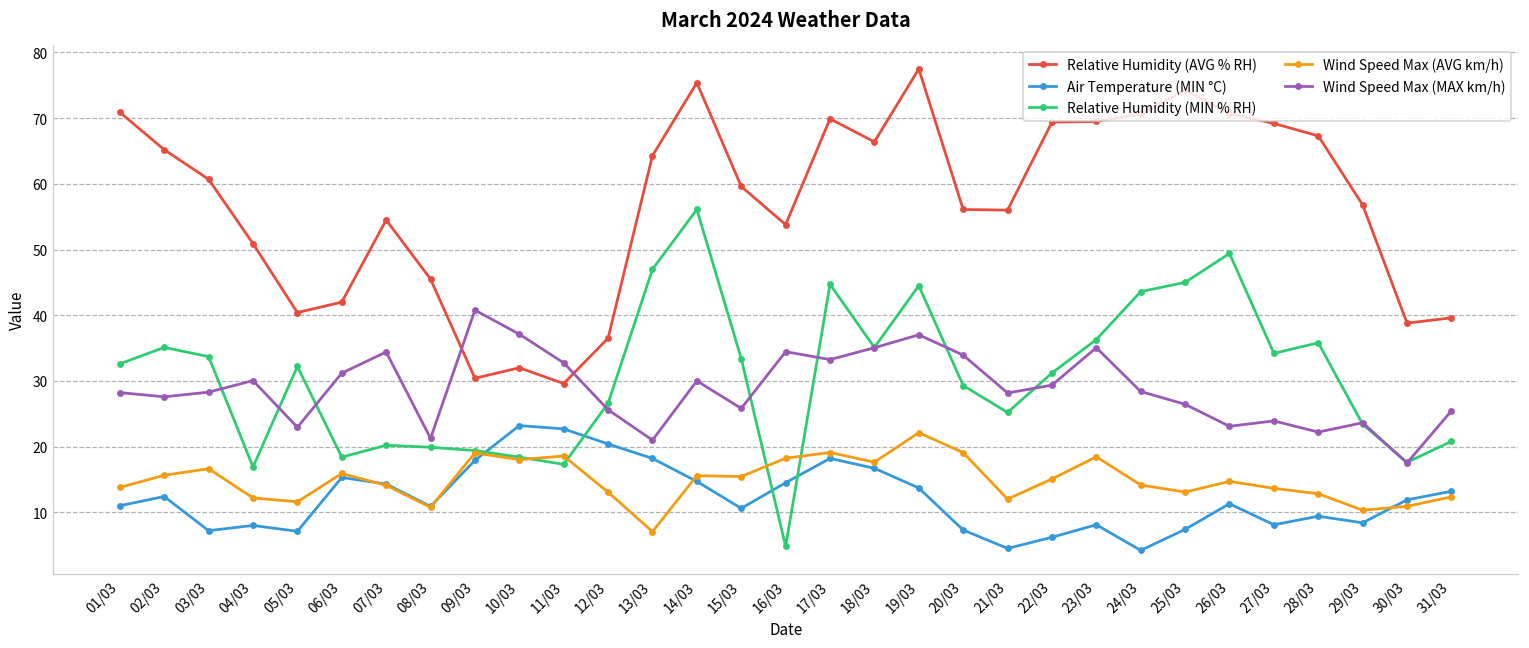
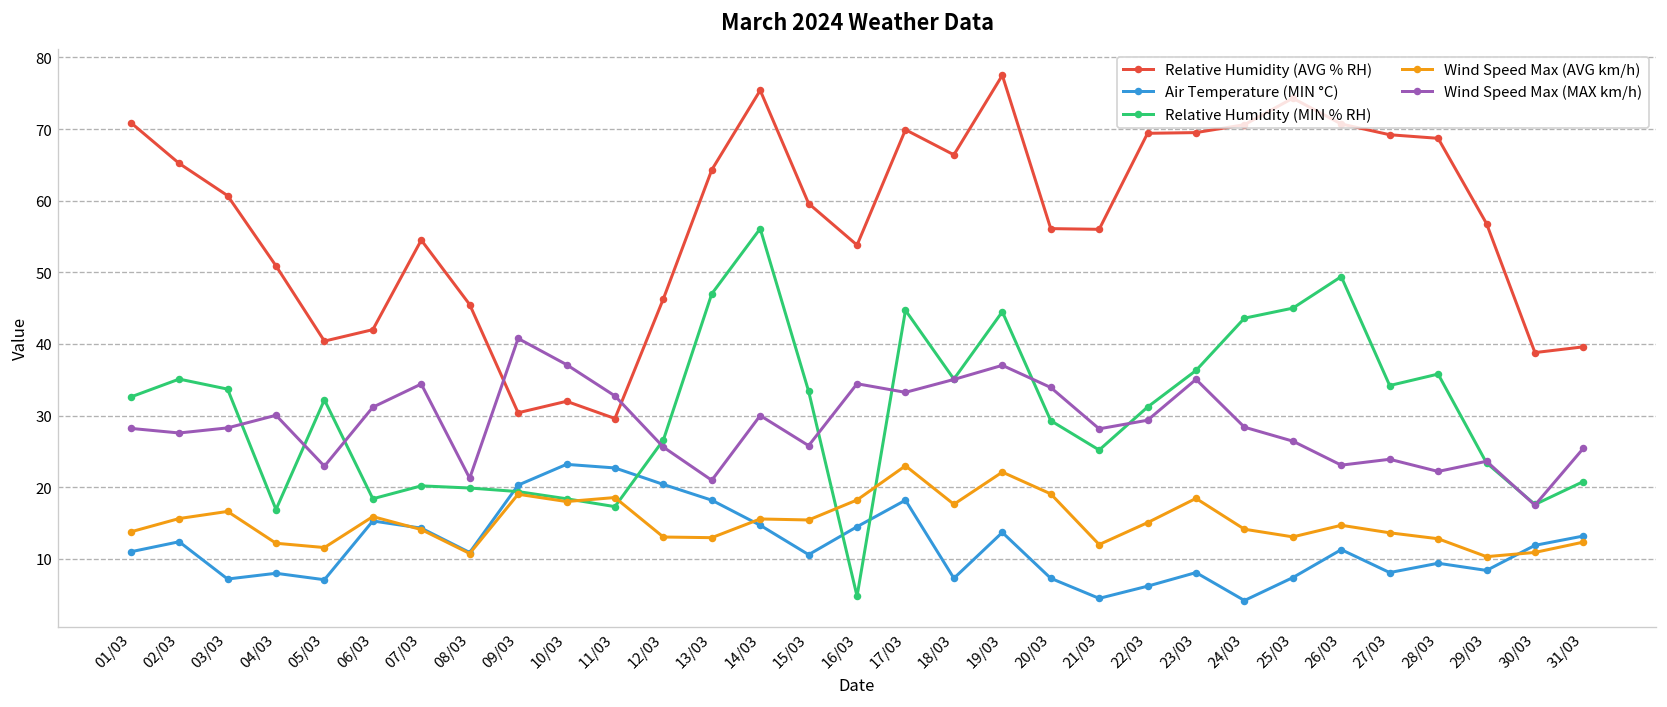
  {
    "Relative Humidity (AVG % RH)": {
      "01/03": 71,
      "02/03": 65,
      "03/03": 61,
      "04/03": 51,
      "05/03": 40,
      "06/03": 42,
      "07/03": 55,
      "08/03": 46,
      "09/03": 30,
      "10/03": 32,
      "11/03": 30,
-     "12/03": 37,
+     "12/03": 46,
      "13/03": 64,
      "14/03": 75,
      "15/03": 60,
      "16/03": 54,
      "17/03": 70,
      "18/03": 66,
      "19/03": 78,
      "20/03": 56,
      "21/03": 56,
      "22/03": 69,
      "23/03": 70,
      "27/03": 69,
-     "28/03": 67,
+     "28/03": 69,
      "29/03": 57,
      "30/03": 39,
      "31/03": 40
    },
    "Air Temperature (MIN °C)": {
      "01/03": 11,
      "02/03": 12,
      "03/03": 7,
      "04/03": 8,
      "05/03": 7,
      "06/03": 15,
-     "09/03": 18,
+     "09/03": 20,
      "10/03": 23,
      "11/03": 23,
      "12/03": 20,
      "13/03": 18,
      "14/03": 15,
      "15/03": 11,
      "16/03": 15,
      "17/03": 18,
-     "18/03": 17,
+     "18/03": 7,
      "19/03": 14,
      "20/03": 7,
      "21/03": 5,
      "22/03": 6,
      "23/03": 8,
      "24/03": 4,
      "25/03": 7,
      "26/03": 11,
      "27/03": 8,
      "28/03": 9,
      "29/03": 8,
      "30/03": 12,
      "31/03": 13
    },
    "Relative Humidity (MIN % RH)": {
      "01/03": 33,
      "02/03": 35,
      "03/03": 34,
      "04/03": 17,
      "05/03": 32,
      "06/03": 18,
      "07/03": 20,
      "08/03": 20,
      "11/03": 17,
      "12/03": 27,
      "13/03": 47,
      "14/03": 56,
      "15/03": 33,
      "16/03": 5,
      "17/03": 45,
      "19/03": 45,
      "20/03": 29,
      "21/03": 25,
      "22/03": 31,
      "23/03": 36,
      "24/03": 44,
      "25/03": 45,
      "26/03": 49,
      "27/03": 34,
      "28/03": 36,
      "31/03": 21
    },
    "Wind Speed Max (AVG km/h)": {
      "01/03": 14,
      "02/03": 16,
      "03/03": 17,
      "04/03": 12,
      "05/03": 12,
      "06/03": 16,
      "11/03": 19,
      "12/03": 13,
-     "13/03": 7,
+     "13/03": 13,
      "14/03": 16,
      "15/03": 15,
      "16/03": 18,
-     "17/03": 19,
+     "17/03": 23,
      "18/03": 18,
      "19/03": 22,
      "20/03": 19,
      "21/03": 12,
      "22/03": 15,
      "23/03": 18,
      "24/03": 14,
      "25/03": 13,
      "26/03": 15,
      "27/03": 14,
      "28/03": 13,
      "29/03": 10,
      "30/03": 11,
      "31/03": 12
    },
    "Wind Speed Max (MAX km/h)": {
      "01/03": 28,
      "02/03": 28,
      "03/03": 28,
      "04/03": 30,
      "05/03": 23,
      "06/03": 31,
      "07/03": 34,
      "08/03": 21,
      "09/03": 41,
      "10/03": 37,
      "11/03": 33,
      "12/03": 26,
      "13/03": 21,
      "14/03": 30,
      "15/03": 26,
      "16/03": 34,
      "17/03": 33,
      "19/03": 37,
      "20/03": 34,
      "21/03": 28,
      "22/03": 29,
      "23/03": 35,
      "24/03": 28,
      "25/03": 26,
      "26/03": 23,
      "27/03": 24,
      "28/03": 22,
      "31/03": 25
    }
  }
